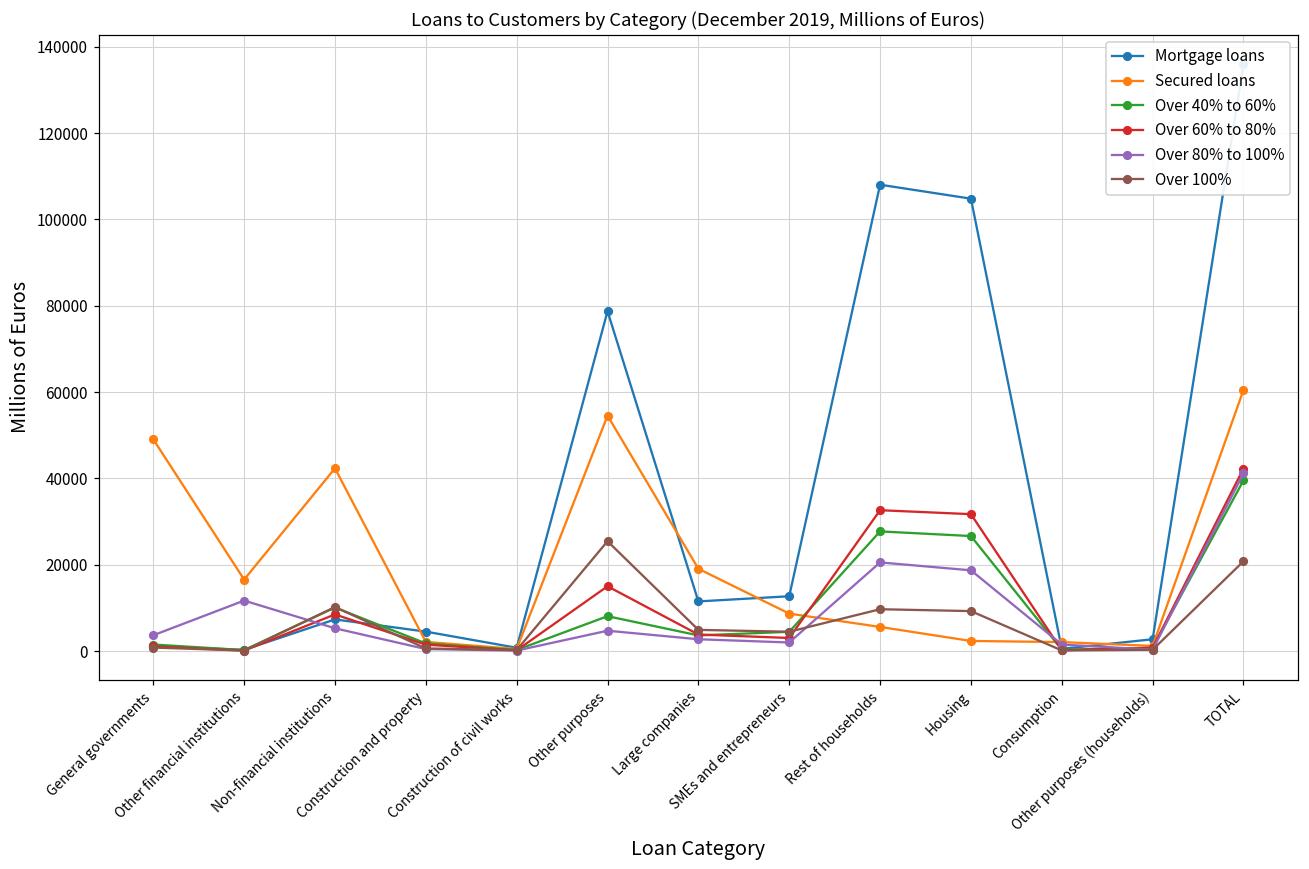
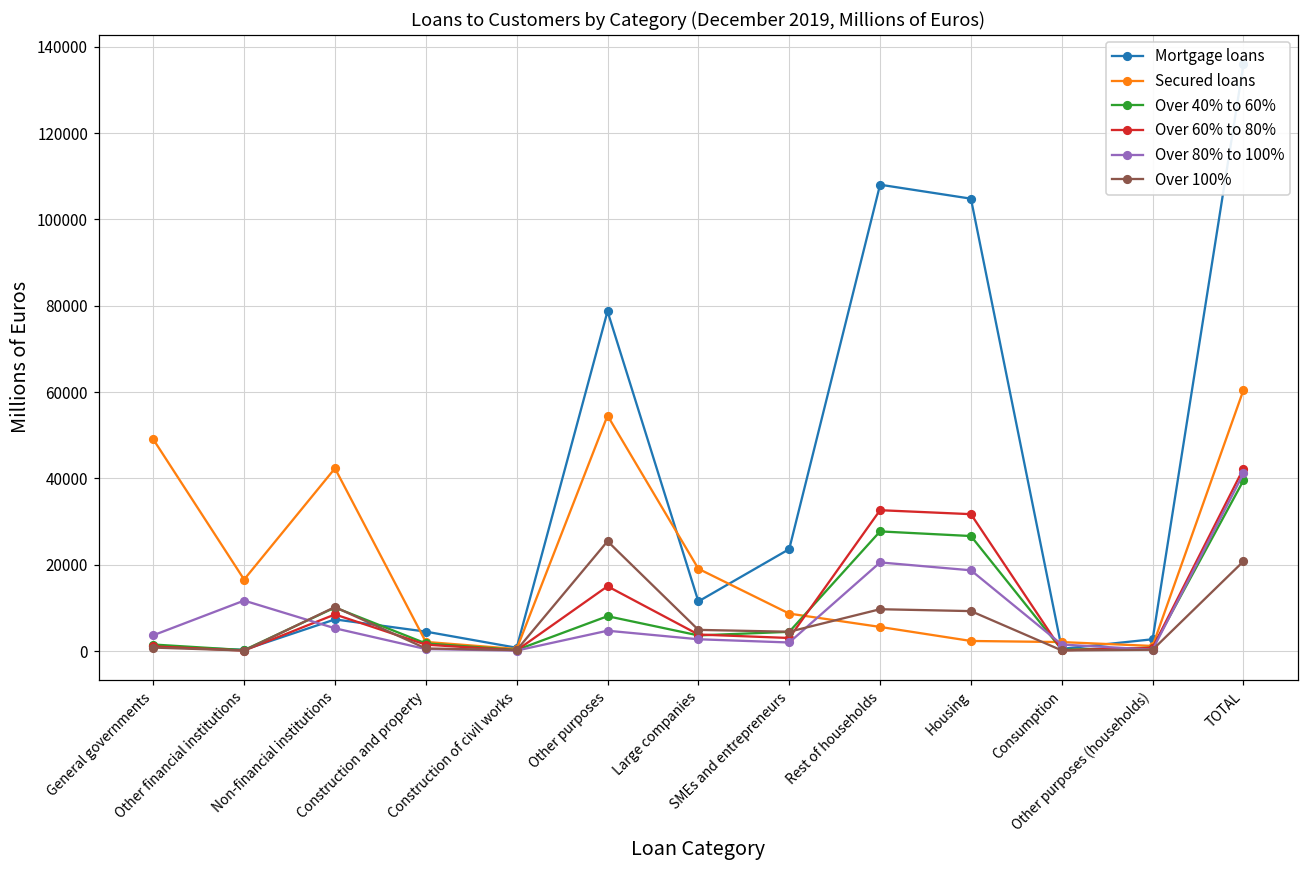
  {
    "Mortgage loans": {
      "Non-financial institutions": 7000,
      "Construction and property": 4000,
      "Other purposes": 79000,
      "Large companies": 11000,
-     "SMEs and entrepreneurs": 13000,
+     "SMEs and entrepreneurs": 24000,
      "Rest of households": 108000,
      "Housing": 105000,
      "Other purposes (households)": 3000
    },
    "Secured loans": {
      "General governments": 49000,
      "Other financial institutions": 17000,
      "Non-financial institutions": 42000,
      "Other purposes": 55000,
      "Large companies": 19000,
      "SMEs and entrepreneurs": 9000,
      "Rest of households": 6000,
      "Housing": 2000,
      "TOTAL": 60000
    },
    "Over 40% to 60%": {
      "Other purposes": 8000,
      "Rest of households": 28000,
      "Housing": 27000,
      "TOTAL": 40000
    },
    "Over 60% to 80%": {
      "Non-financial institutions": 8000,
      "Other purposes": 15000,
      "SMEs and entrepreneurs": 3000,
      "Rest of households": 33000,
      "Housing": 32000,
      "TOTAL": 42000
    },
    "Over 80% to 100%": {
      "General governments": 4000,
      "Other financial institutions": 12000,
      "Non-financial institutions": 5000,
      "Other purposes": 5000,
      "Large companies": 3000,
      "SMEs and entrepreneurs": 2000,
      "Rest of households": 21000,
      "Housing": 19000,
      "TOTAL": 41000
    },
    "Over 100%": {
      "Other purposes": 25000,
      "Large companies": 5000,
      "Rest of households": 10000,
      "Housing": 9000,
      "TOTAL": 21000
    }
  }
